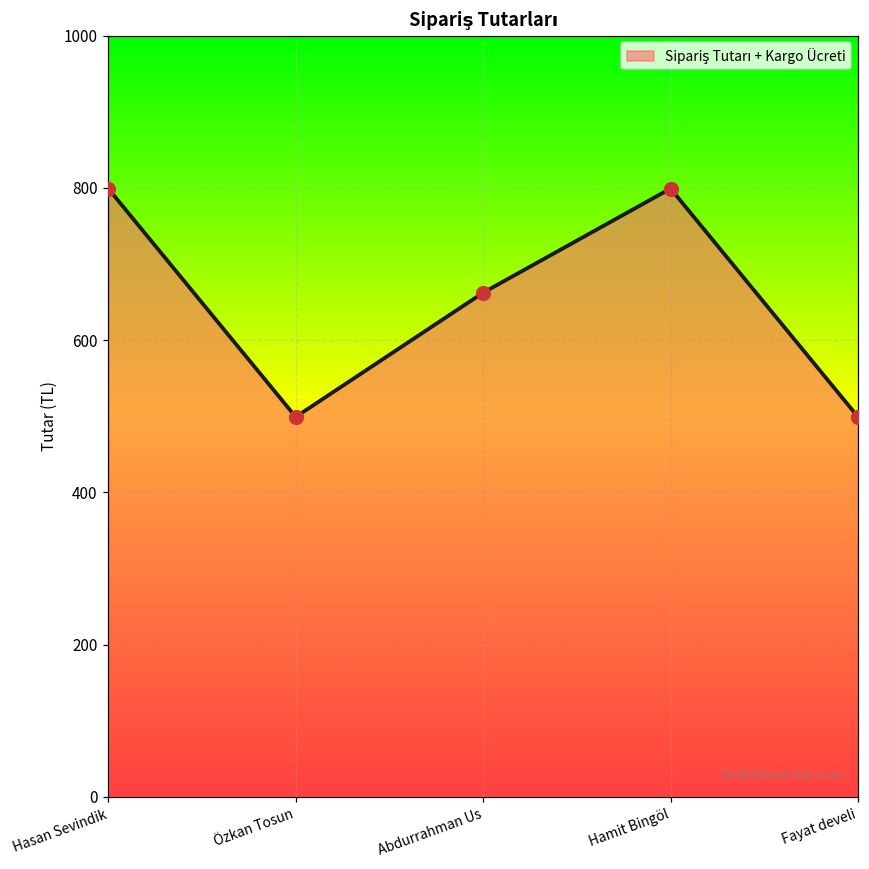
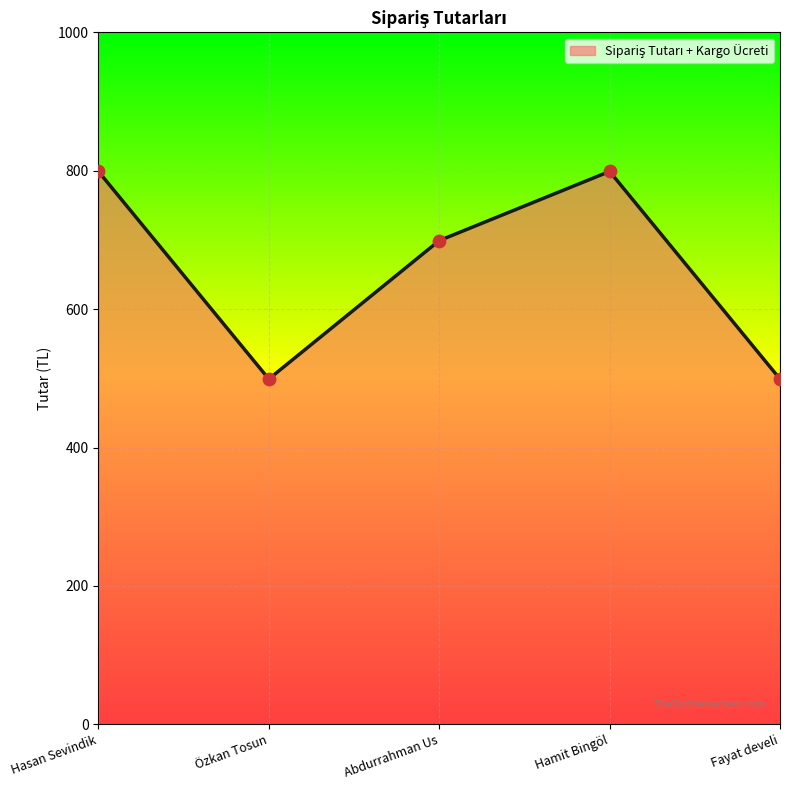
  {
    "Hasan Sevindik": 800,
    "Özkan Tosun": 500,
-   "Abdurrahman Us": 660,
+   "Abdurrahman Us": 700,
    "Hamit Bingöl": 800,
    "Fayat develi": 500
  }
